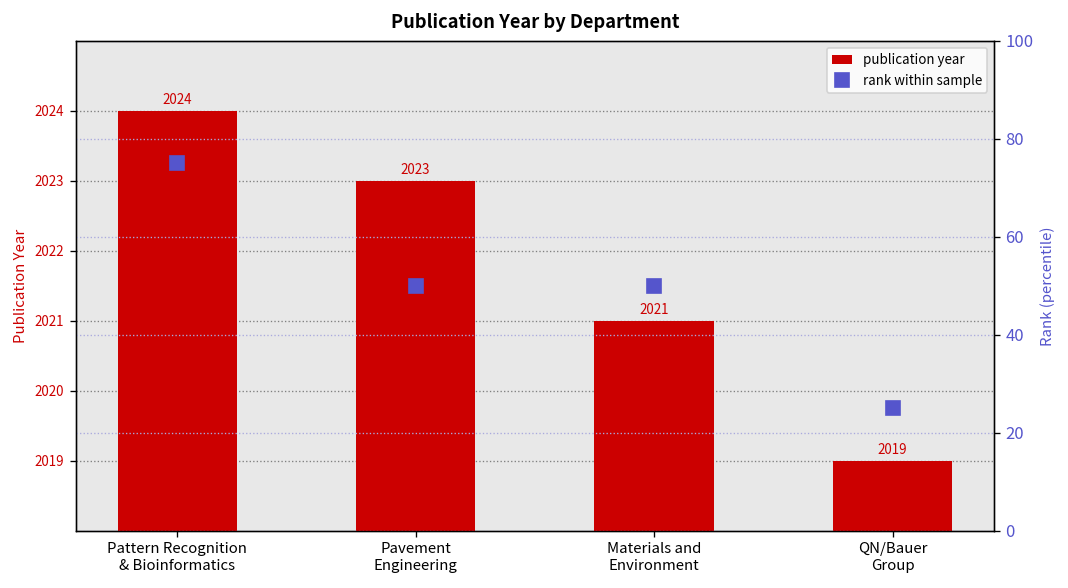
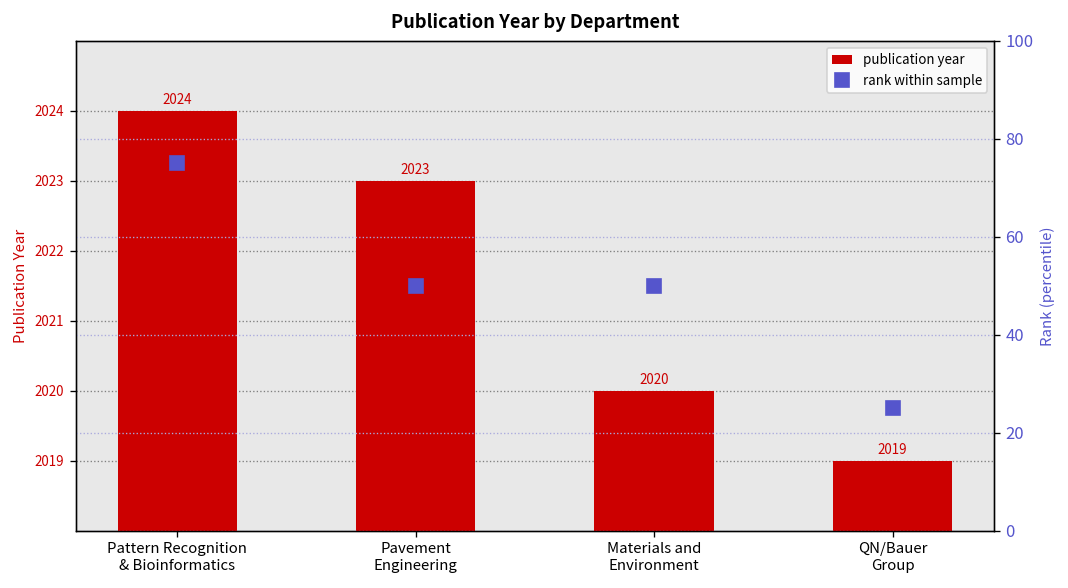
  {
    "publication year": {
      "Pattern Recognition & Bioinformatics": 2024,
      "Pavement Engineering": 2023,
-     "Materials and Environment": 2021,
+     "Materials and Environment": 2020,
      "QN/Bauer Group": 2019
    }
  }
